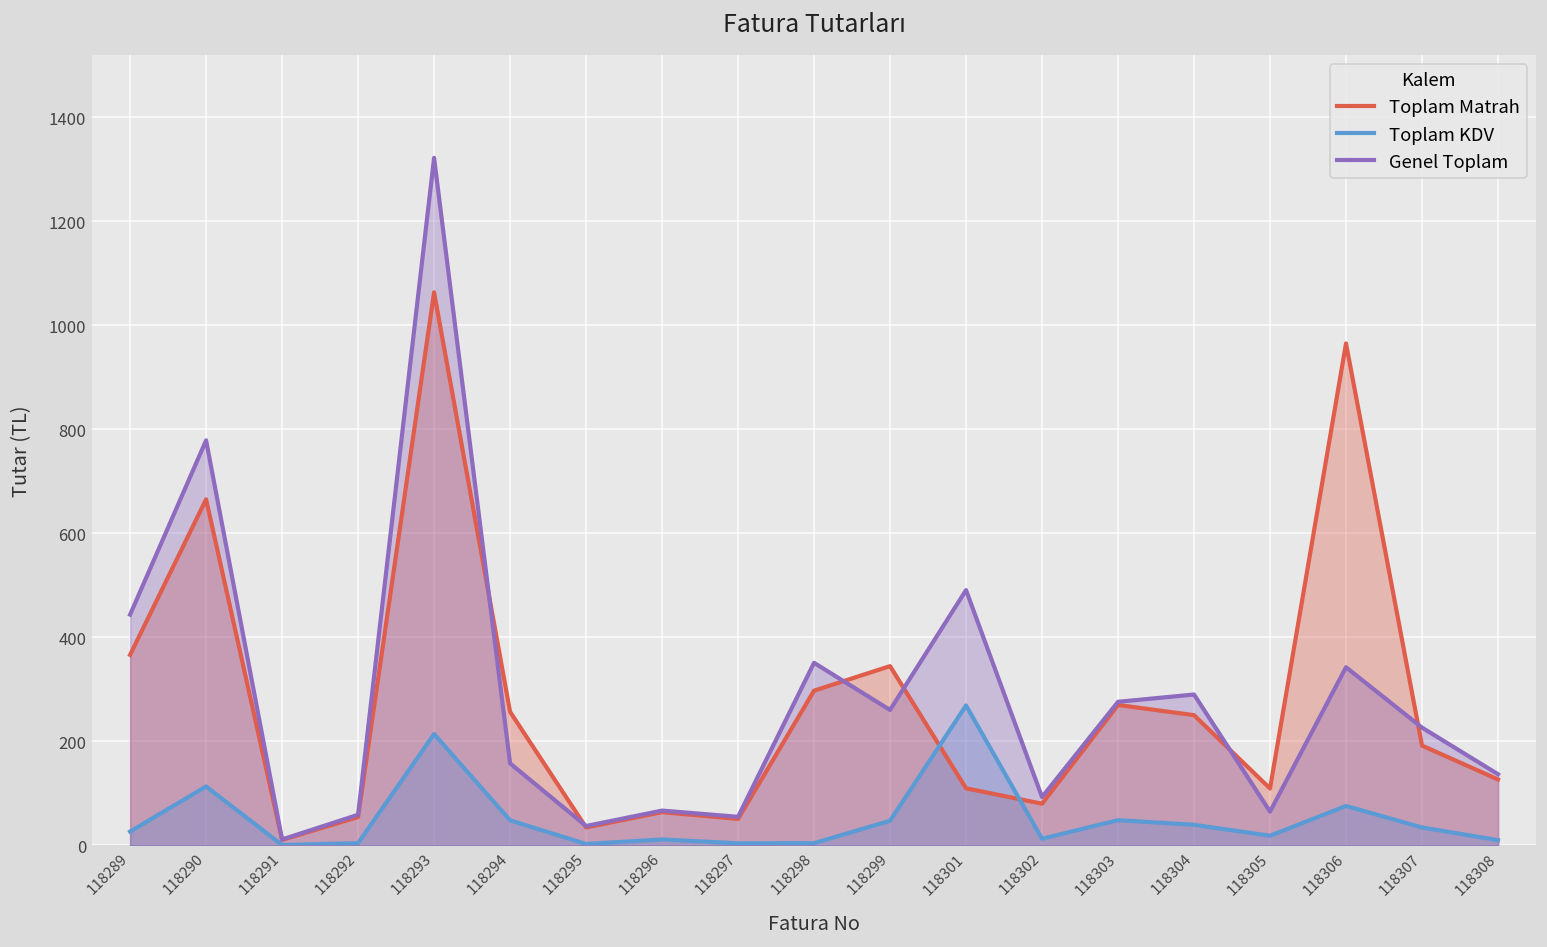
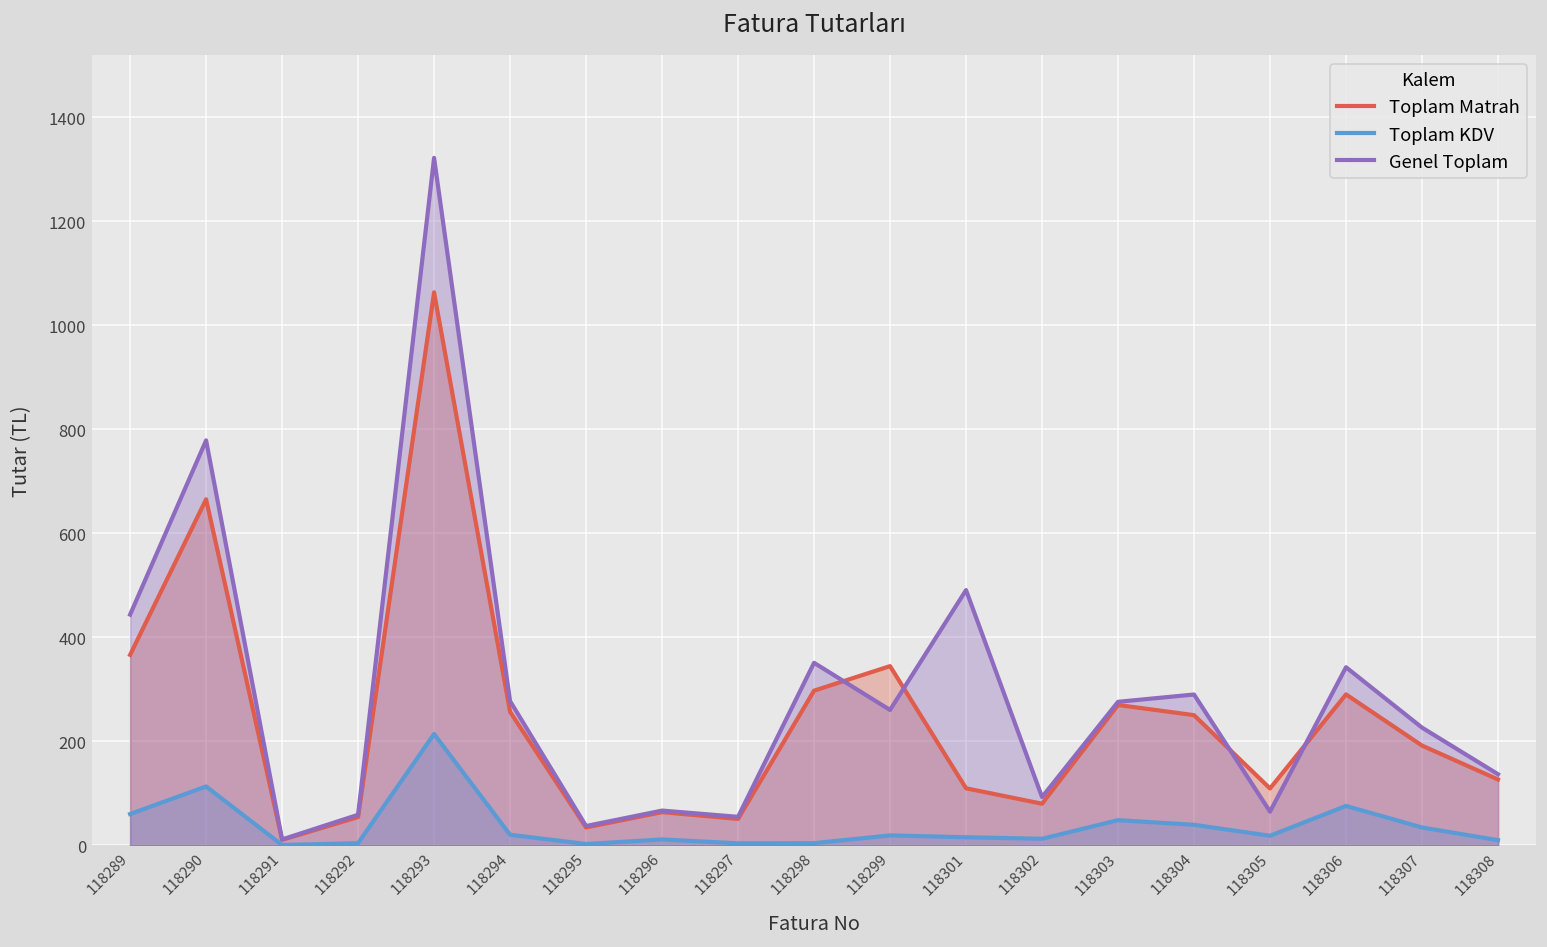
  {
    "Toplam Matrah": {
      "118289": 370,
      "118290": 670,
      "118293": 1060,
      "118294": 260,
      "118298": 300,
      "118299": 340,
      "118301": 110,
      "118302": 80,
      "118303": 270,
      "118304": 250,
      "118305": 110,
-     "118306": 970,
+     "118306": 290,
      "118307": 190,
      "118308": 130
    },
    "Toplam KDV": {
-     "118289": 30,
+     "118289": 60,
      "118290": 110,
      "118291": 0,
      "118292": 0,
      "118293": 210,
-     "118294": 50,
+     "118294": 20,
      "118295": 0,
      "118296": 10,
      "118297": 0,
      "118298": 0,
-     "118299": 50,
-     "118301": 270,
+     "118299": 20,
+     "118301": 20,
      "118302": 10,
      "118303": 50,
      "118304": 40,
      "118305": 20,
      "118306": 80,
      "118307": 30,
      "118308": 10
    },
    "Genel Toplam": {
      "118289": 440,
      "118290": 780,
      "118293": 1320,
-     "118294": 160,
+     "118294": 280,
      "118298": 350,
      "118299": 260,
      "118301": 490,
      "118302": 90,
      "118303": 280,
      "118304": 290,
      "118305": 60,
      "118306": 340,
      "118307": 230,
      "118308": 140
    }
  }
